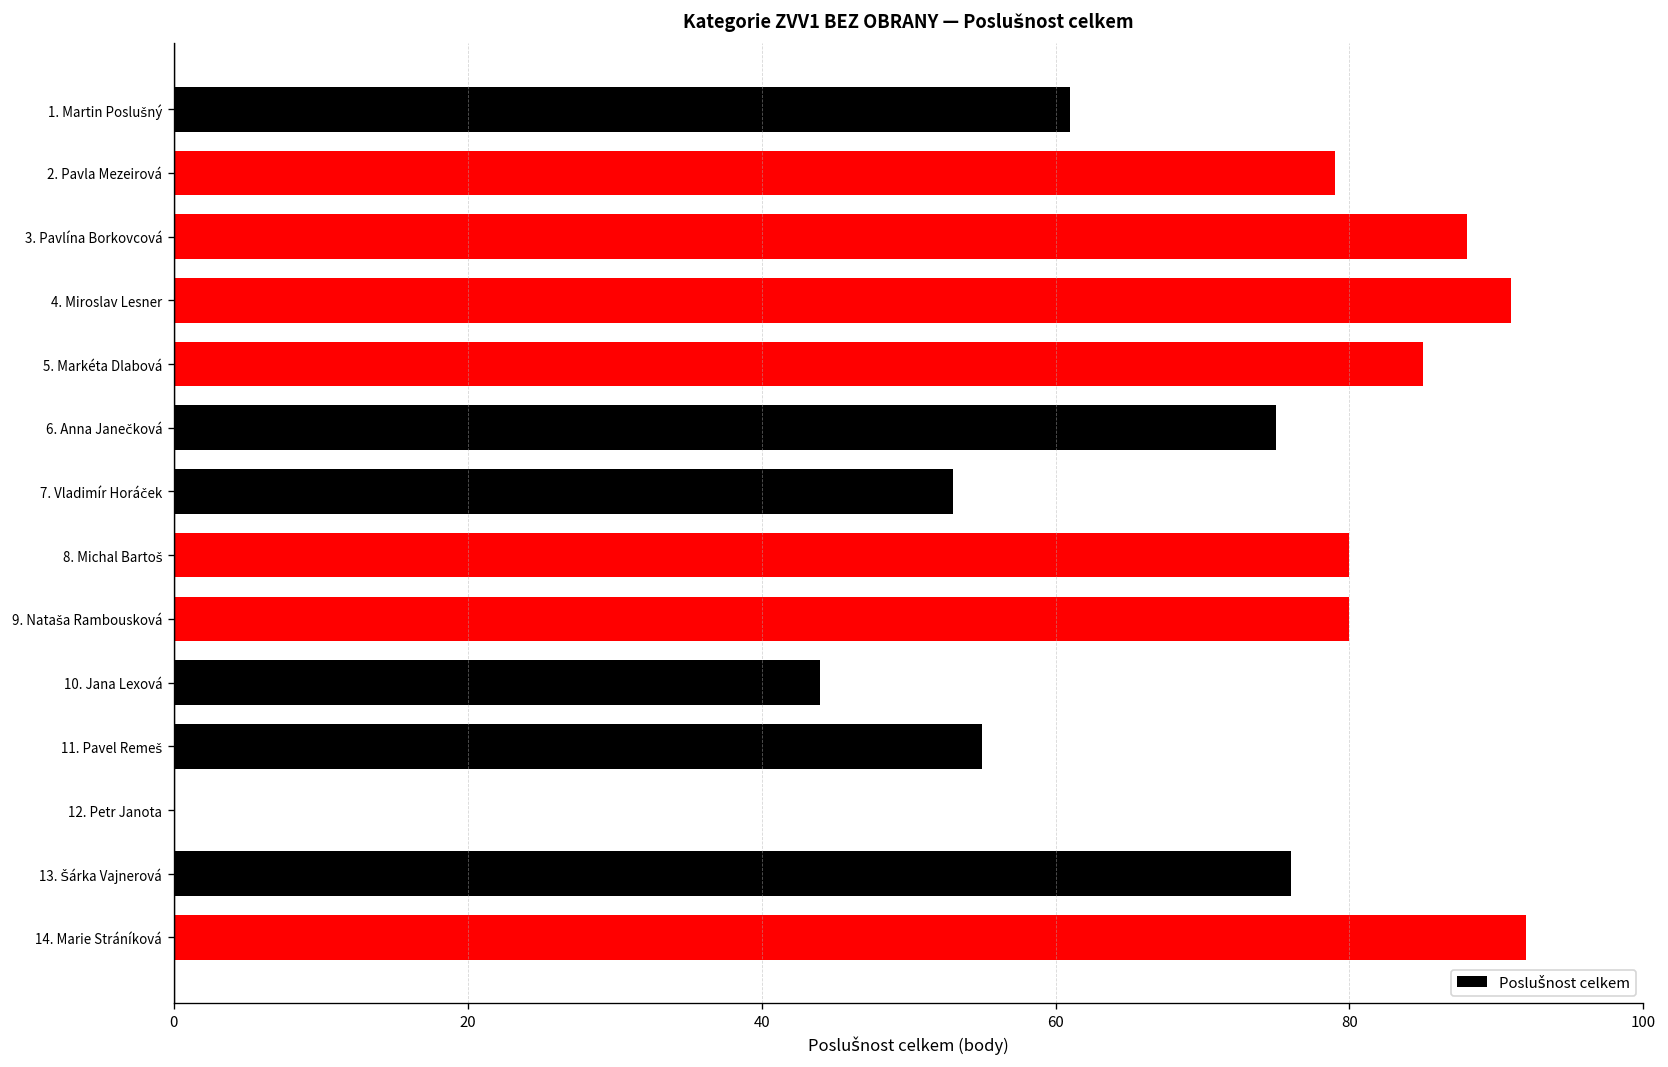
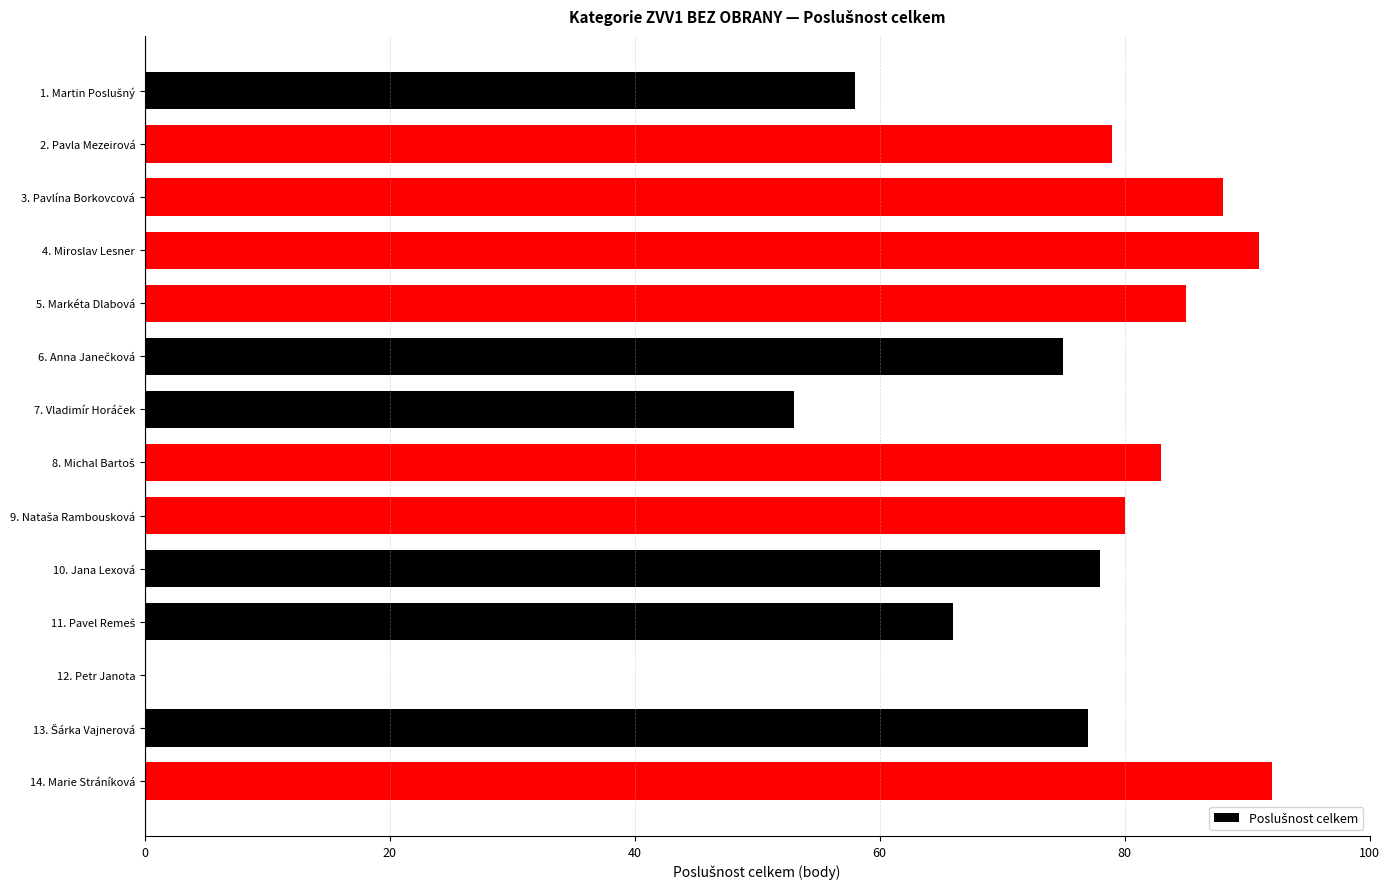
  {
-   "1. Martin Poslušný": 61,
+   "1. Martin Poslušný": 58,
    "2. Pavla Mezeirová": 79,
    "3. Pavlína Borkovcová": 88,
    "4. Miroslav Lesner": 91,
    "5. Markéta Dlabová": 85,
    "6. Anna Janečková": 75,
    "7. Vladimír Horáček": 53,
-   "8. Michal Bartoš": 80,
+   "8. Michal Bartoš": 83,
    "9. Nataša Rambousková": 80,
-   "10. Jana Lexová": 44,
-   "11. Pavel Remeš": 55,
+   "10. Jana Lexová": 78,
+   "11. Pavel Remeš": 66,
    "12. Petr Janota": 0,
-   "13. Šárka Vajnerová": 76,
+   "13. Šárka Vajnerová": 77,
    "14. Marie Stráníková": 92
  }
